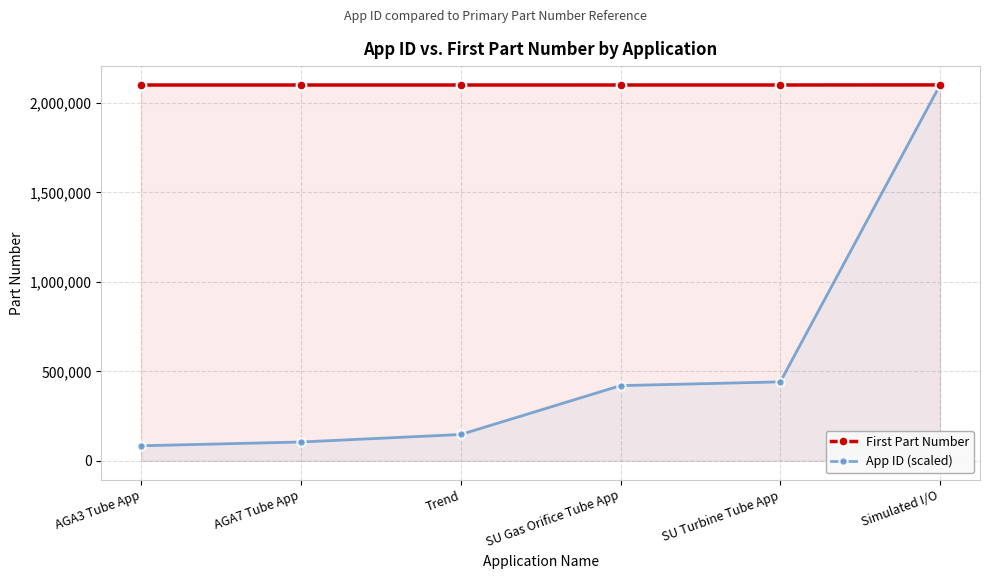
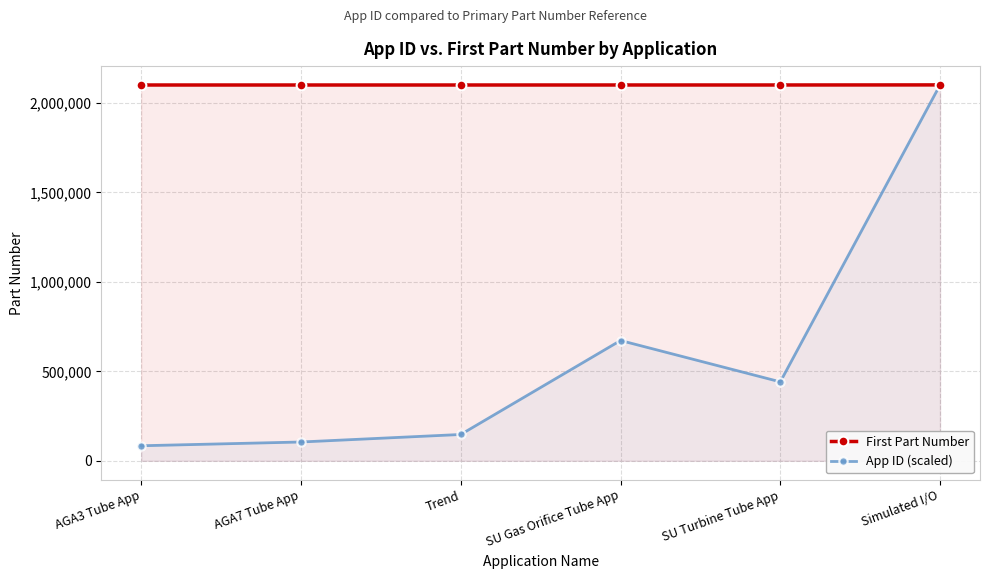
  {
    "First Part Number": {
      "AGA3 Tube App": "2,100,000",
      "AGA7 Tube App": "2,100,000",
      "Trend": "2,100,000",
      "SU Gas Orifice Tube App": "2,100,000",
      "SU Turbine Tube App": "2,100,000"
    },
    "App ID (scaled)": {
      "AGA3 Tube App": "80,000",
      "AGA7 Tube App": "110,000",
      "Trend": "150,000",
-     "SU Gas Orifice Tube App": "420,000",
+     "SU Gas Orifice Tube App": "670,000",
      "SU Turbine Tube App": "440,000"
    }
  }
